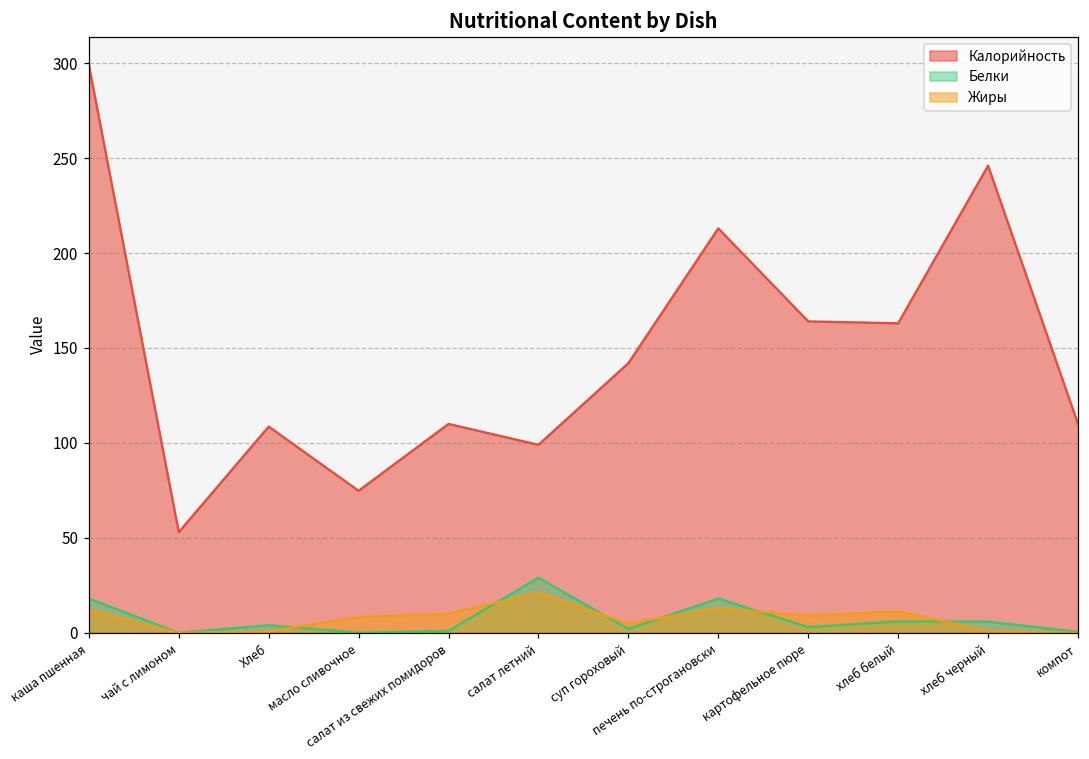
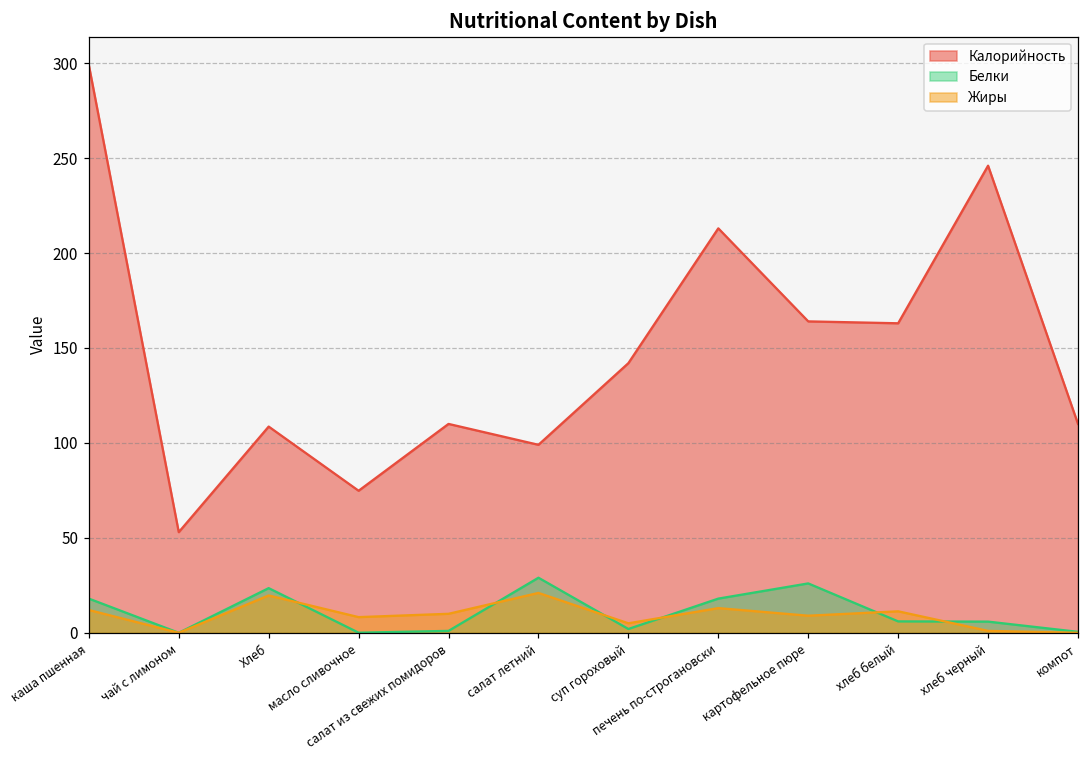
  {
    "Калорийность": {
      "каша пшенная": 299,
      "чай с лимоном": 53,
      "Хлеб": 109,
      "масло сливочное": 75,
      "салат из свежих помидоров": 110,
      "салат летний": 99,
      "суп гороховый": 142,
      "печень по-строгановски": 213,
      "картофельное пюре": 164,
      "хлеб белый": 163,
      "хлеб черный": 246,
      "компот": 110
    },
    "Белки": {
      "каша пшенная": 18,
-     "Хлеб": 4,
+     "Хлеб": 24,
      "масло сливочное": 0,
      "салат из свежих помидоров": 1,
      "салат летний": 29,
      "суп гороховый": 2,
      "печень по-строгановски": 18,
-     "картофельное пюре": 3,
+     "картофельное пюре": 26,
      "хлеб белый": 6,
      "хлеб черный": 6
    },
    "Жиры": {
      "каша пшенная": 12,
-     "Хлеб": 1,
+     "Хлеб": 20,
      "масло сливочное": 8,
      "салат из свежих помидоров": 10,
      "салат летний": 21,
      "суп гороховый": 5,
      "печень по-строгановски": 13,
      "картофельное пюре": 9,
      "хлеб белый": 11,
      "хлеб черный": 1
    }
  }
